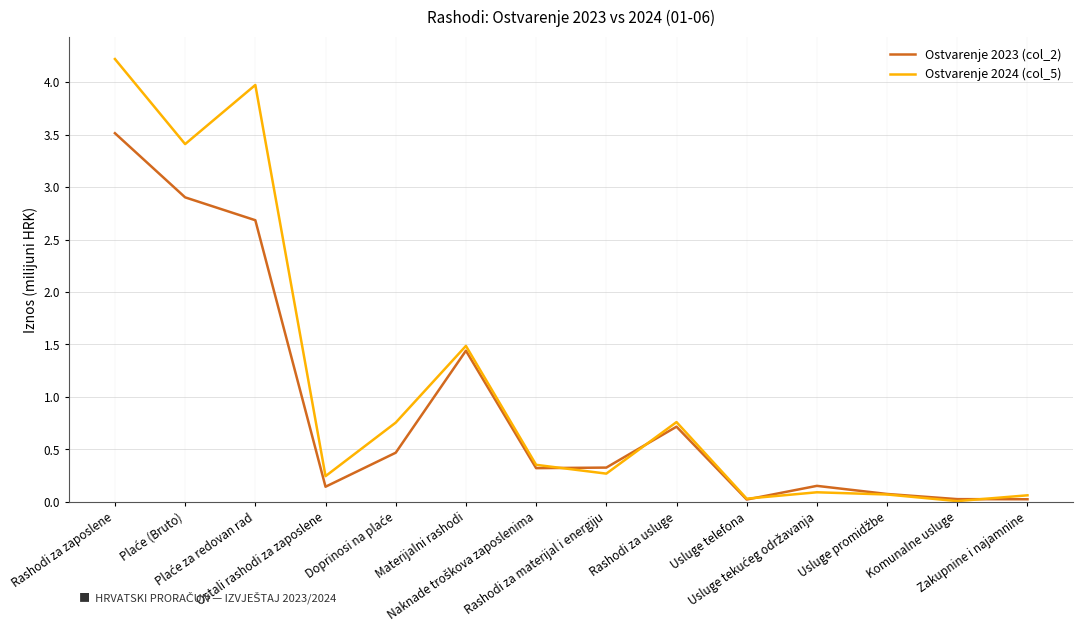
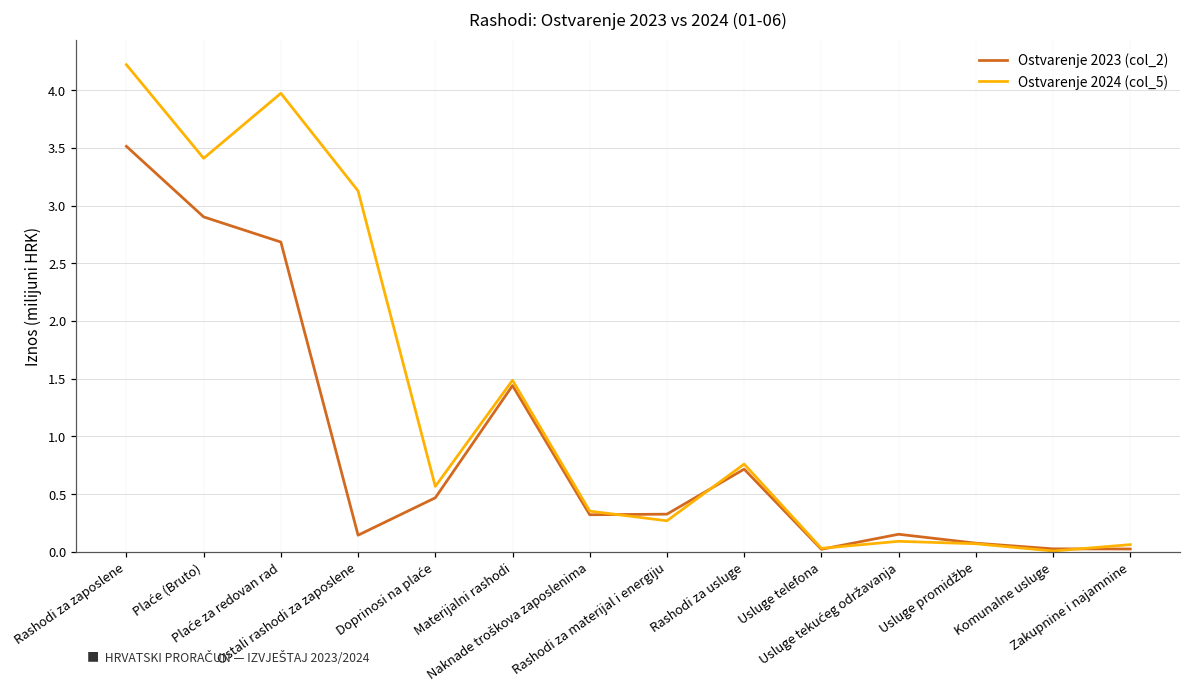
  {
    "Ostvarenje 2023 (col_2)": {
      "Rashodi za zaposlene": 3.51,
      "Plaće (Bruto)": 2.90,
      "Plaće za redovan rad": 2.68,
      "Ostali rashodi za zaposlene": 0.14,
      "Doprinosi na plaće": 0.47,
      "Materijalni rashodi": 1.44,
      "Naknade troškova zaposlenima": 0.32,
      "Rashodi za materijal i energiju": 0.33,
      "Rashodi za usluge": 0.72,
      "Usluge tekućeg održavanja": 0.15,
      "Zakupnine i najamnine": 0.02
    },
    "Ostvarenje 2024 (col_5)": {
      "Rashodi za zaposlene": 4.22,
      "Plaće (Bruto)": 3.41,
      "Plaće za redovan rad": 3.97,
-     "Ostali rashodi za zaposlene": 0.24,
-     "Doprinosi na plaće": 0.75,
+     "Ostali rashodi za zaposlene": 3.13,
+     "Doprinosi na plaće": 0.57,
      "Materijalni rashodi": 1.49,
      "Naknade troškova zaposlenima": 0.35,
      "Rashodi za materijal i energiju": 0.27,
      "Rashodi za usluge": 0.76,
      "Usluge tekućeg održavanja": 0.09,
      "Zakupnine i najamnine": 0.06
    }
  }
